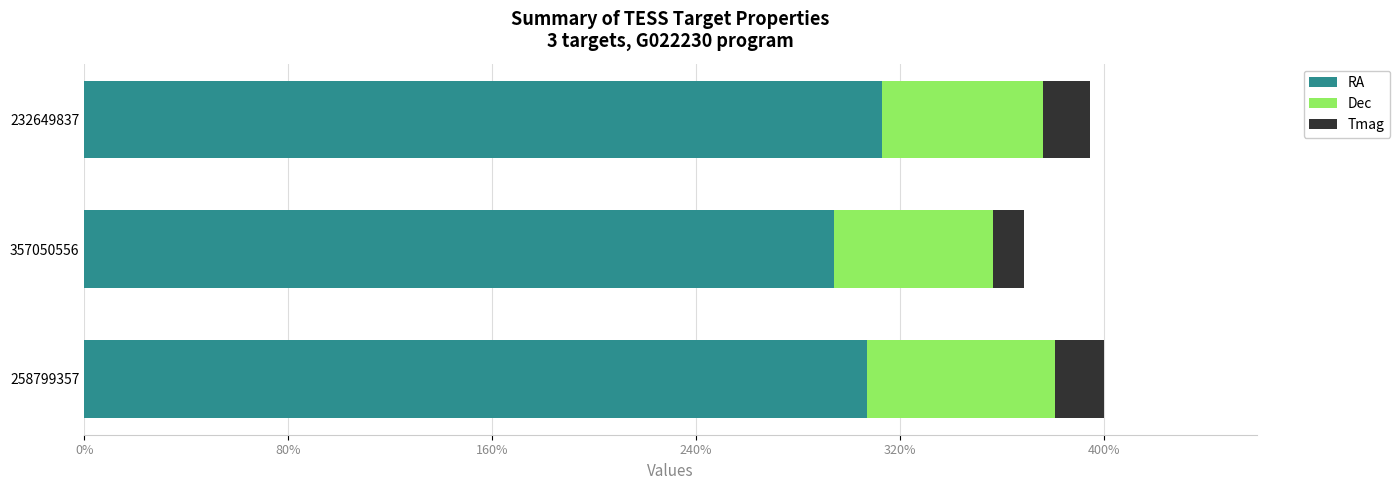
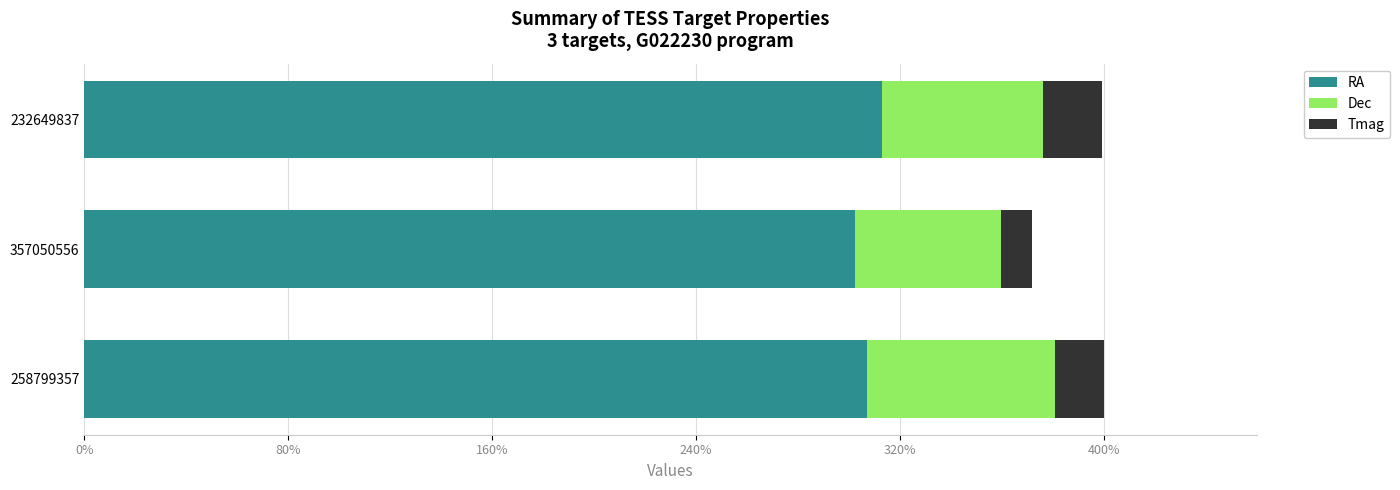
  {
    "RA": {
      "232649837": "313%",
-     "357050556": "294%",
+     "357050556": "302%",
      "258799357": "307%"
    },
    "Dec": {
      "232649837": "63%",
-     "357050556": "62%",
+     "357050556": "57%",
      "258799357": "74%"
    },
    "Tmag": {
-     "232649837": "18%",
+     "232649837": "23%",
      "357050556": "12%",
      "258799357": "19%"
    }
  }
